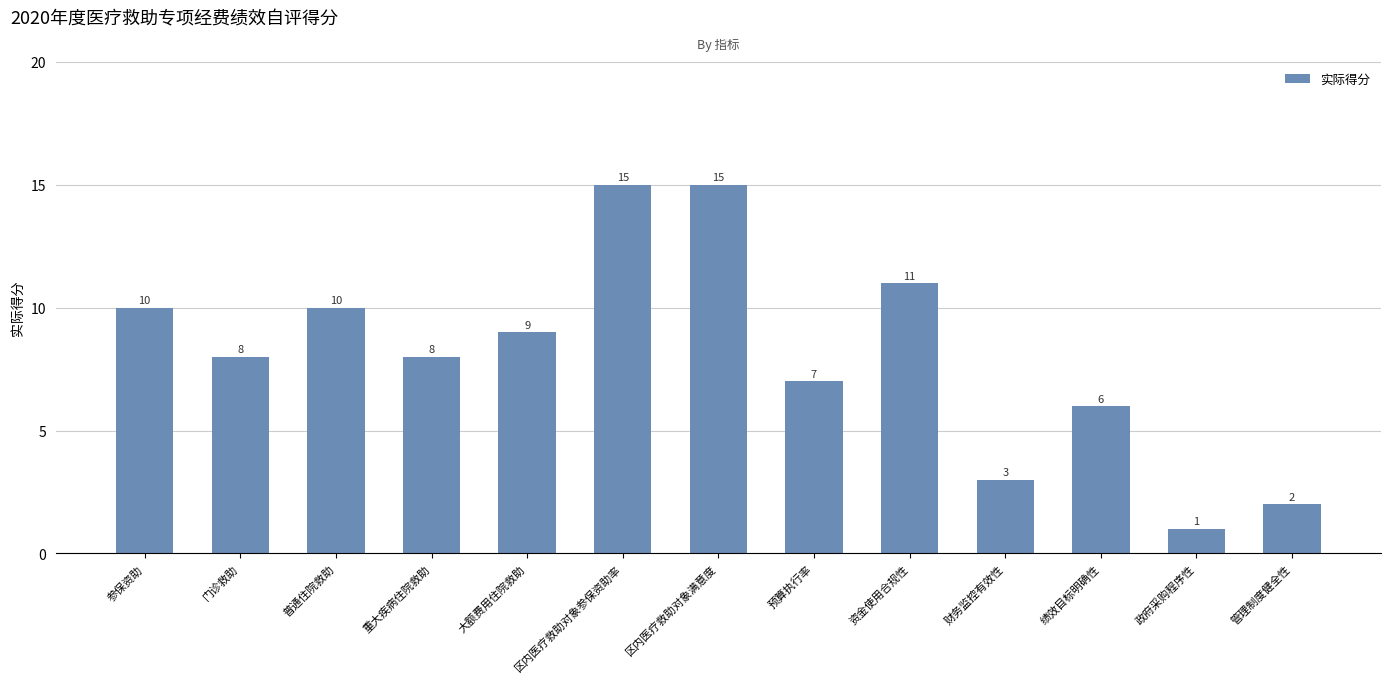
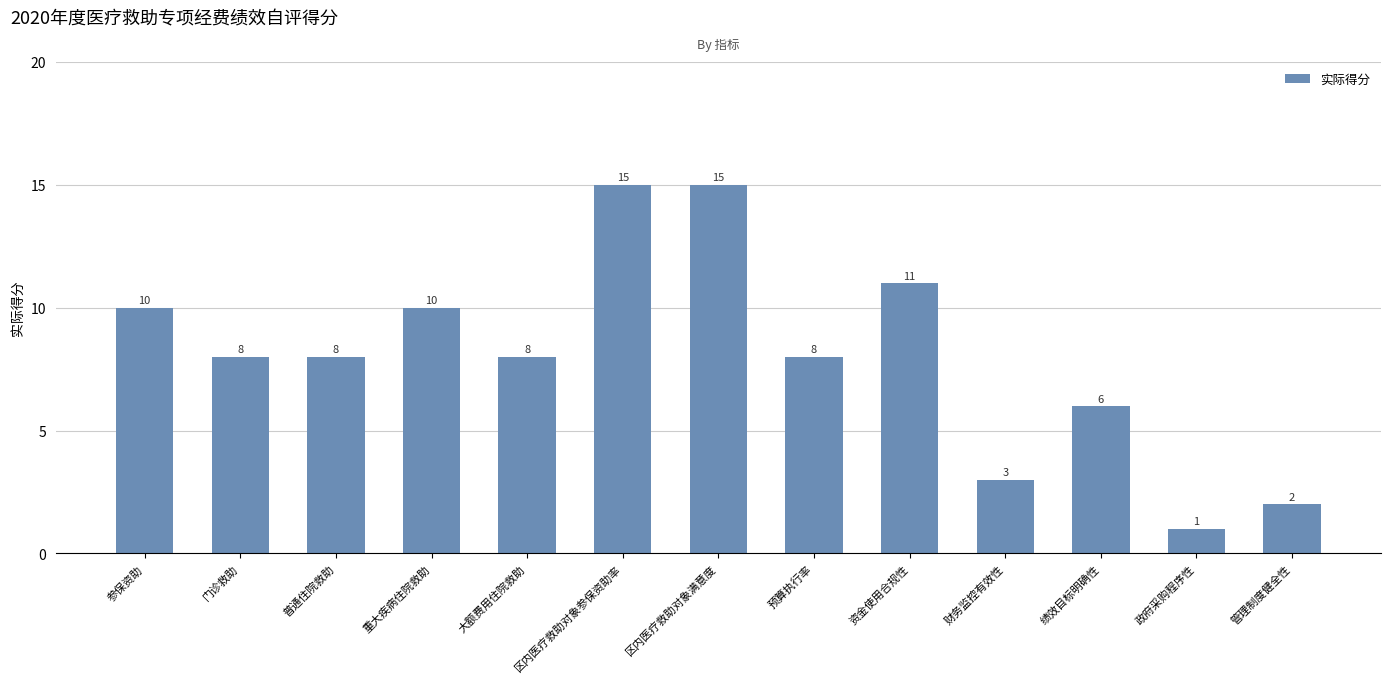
  {
    "参保资助": 10,
    "门诊救助": 8,
-   "普通住院救助": 10,
-   "重大疾病住院救助": 8,
-   "大额费用住院救助": 9,
+   "普通住院救助": 8,
+   "重大疾病住院救助": 10,
+   "大额费用住院救助": 8,
    "区内医疗救助对象参保资助率": 15,
    "区内医疗救助对象满意度": 15,
-   "预算执行率": 7,
+   "预算执行率": 8,
    "资金使用合规性": 11,
    "财务监控有效性": 3,
    "绩效目标明确性": 6,
    "政府采购程序性": 1,
    "管理制度健全性": 2
  }
